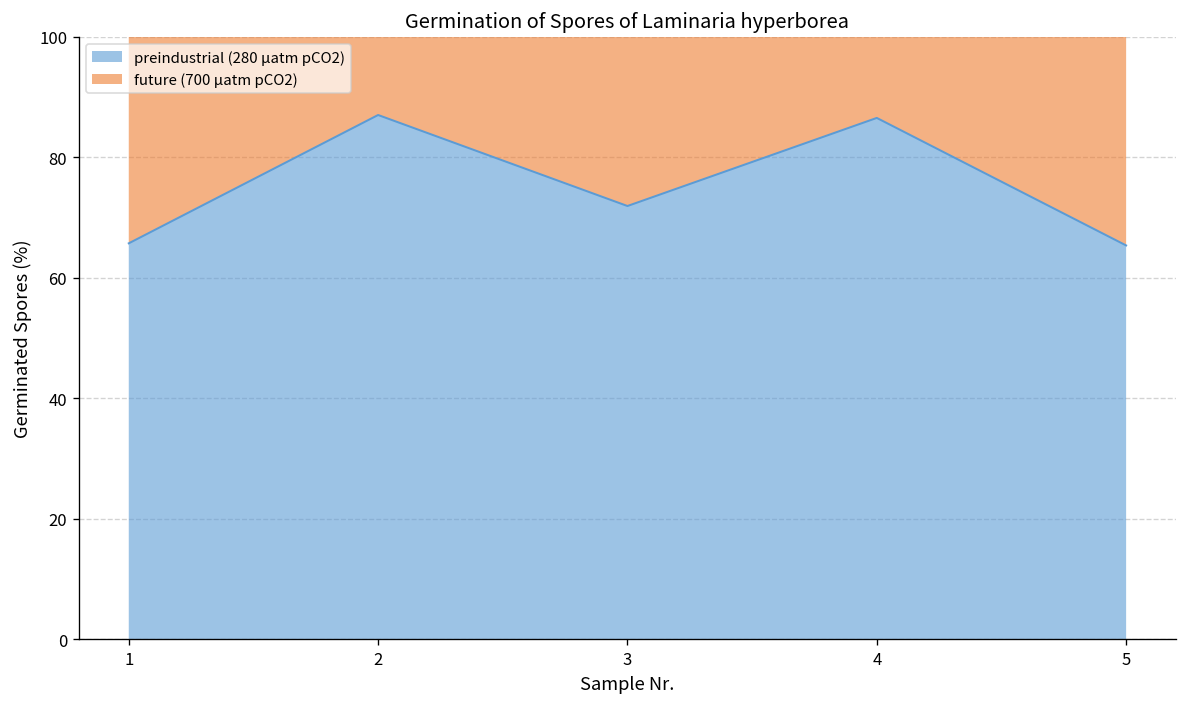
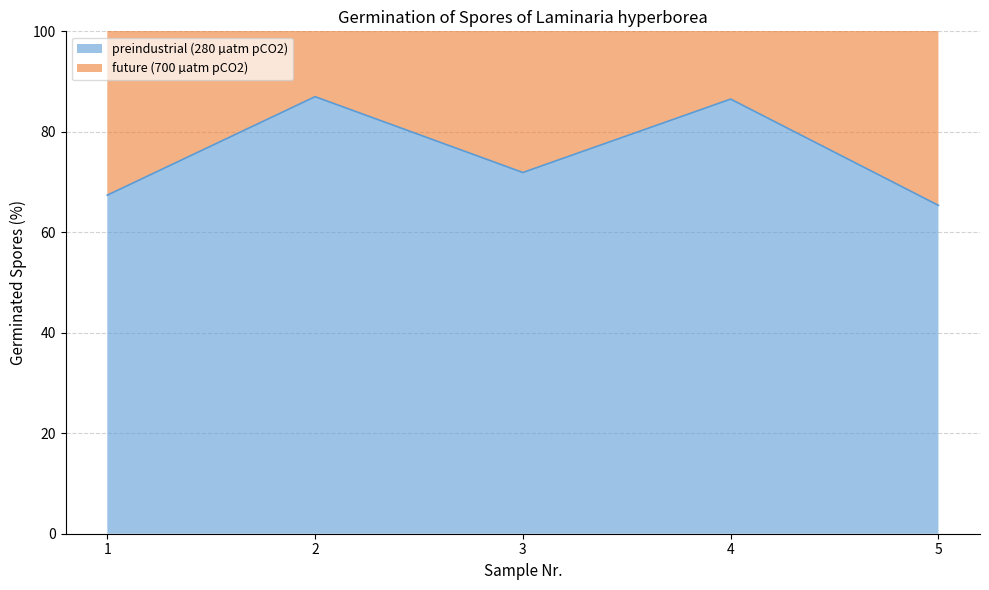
  {
    "preindustrial (280 µatm pCO2)": {
-     "1": 66,
+     "1": 67,
      "2": 87,
      "3": 72,
      "4": 87,
      "5": 65
    }
  }
